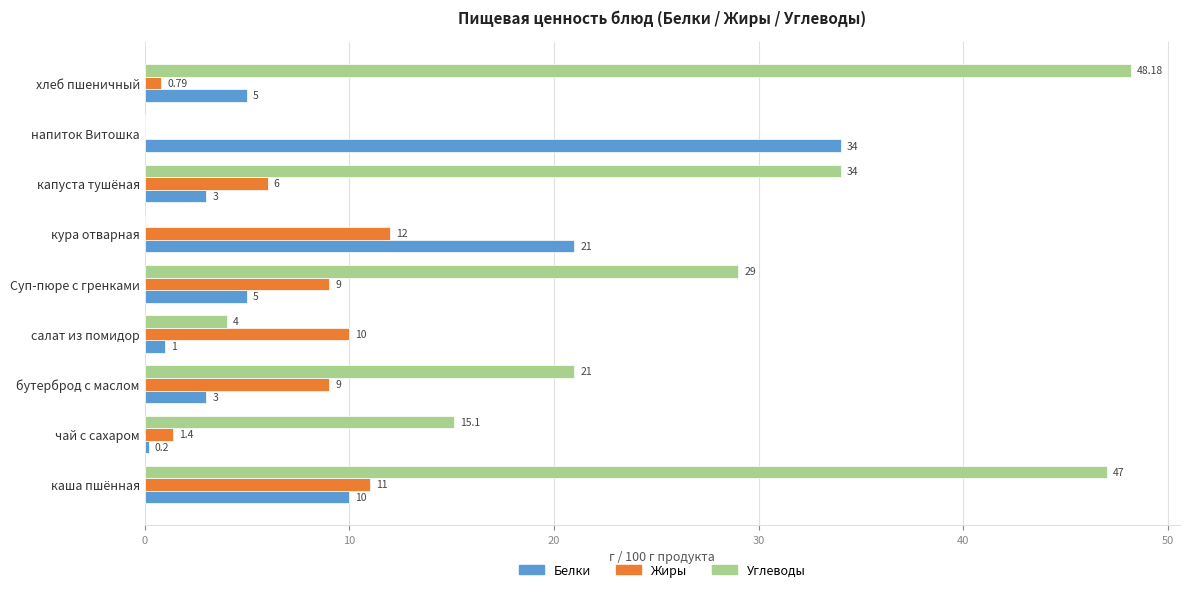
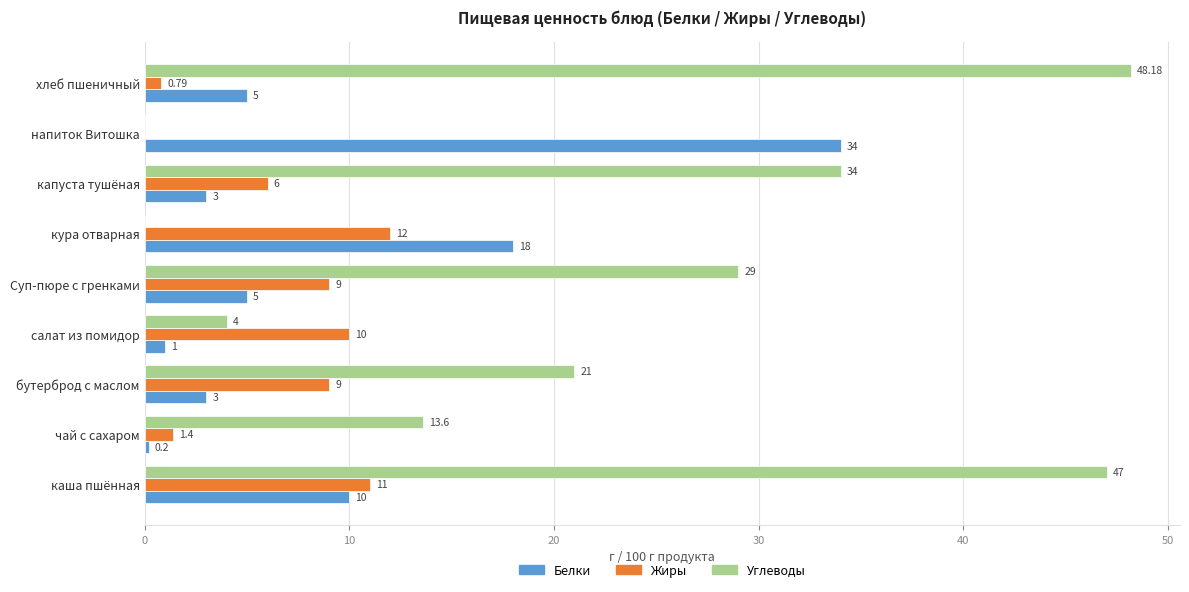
  {
    "Белки": {
      "хлеб пшеничный": 5,
      "напиток Витошка": 34,
      "капуста тушёная": 3,
-     "кура отварная": 21,
+     "кура отварная": 18,
      "Суп-пюре с гренками": 5,
      "салат из помидор": 1,
      "бутерброд с маслом": 3,
      "чай с сахаром": 0.2,
      "каша пшённая": 10
    },
    "Жиры": {
      "хлеб пшеничный": 0.79,
      "капуста тушёная": 6,
      "кура отварная": 12,
      "Суп-пюре с гренками": 9,
      "салат из помидор": 10,
      "бутерброд с маслом": 9,
      "чай с сахаром": 1.4,
      "каша пшённая": 11
    },
    "Углеводы": {
      "хлеб пшеничный": 48.18,
      "капуста тушёная": 34,
      "Суп-пюре с гренками": 29,
      "салат из помидор": 4,
      "бутерброд с маслом": 21,
-     "чай с сахаром": 15.1,
+     "чай с сахаром": 13.6,
      "каша пшённая": 47
    }
  }
